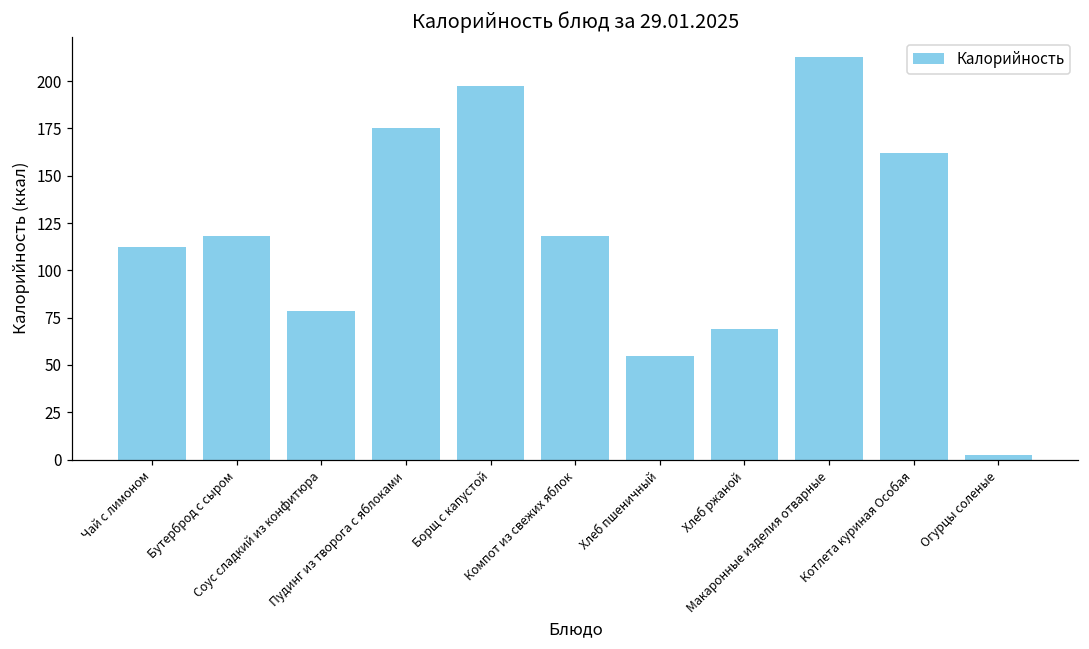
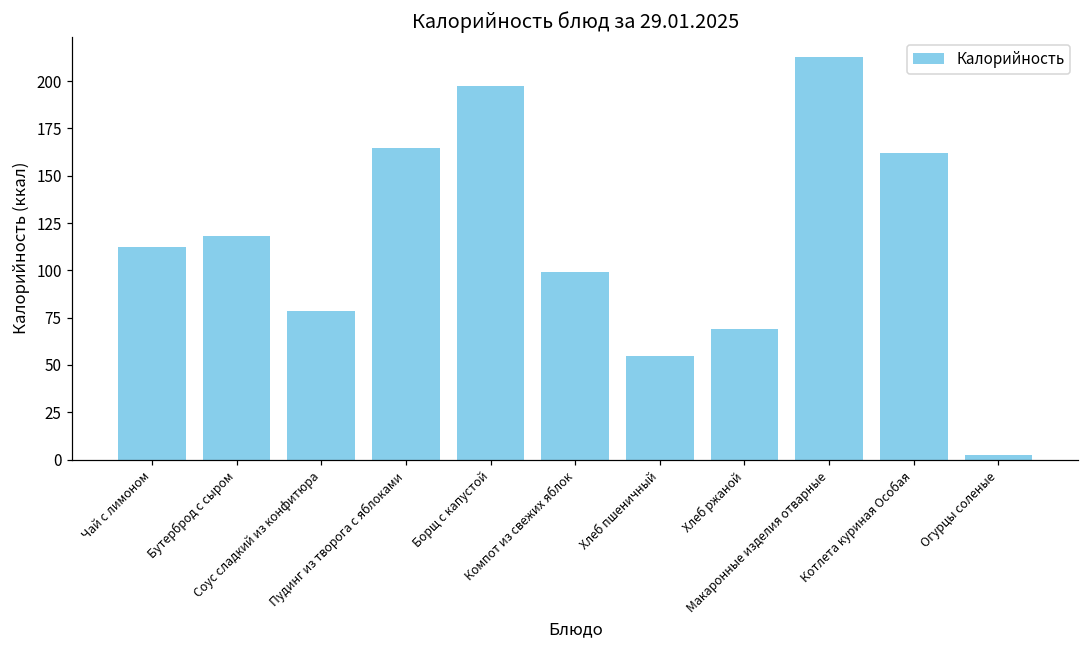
  {
    "Чай с лимоном": 112,
    "Бутерброд с сыром": 118,
    "Соус сладкий из конфитюра": 78,
-   "Пудинг из творога с яблоками": 175,
+   "Пудинг из творога с яблоками": 165,
    "Борщ с капустой": 197,
-   "Компот из свежих яблок": 118,
+   "Компот из свежих яблок": 99,
    "Хлеб пшеничный": 55,
    "Хлеб ржаной": 69,
    "Макаронные изделия отварные": 213,
    "Котлета куриная Особая": 162,
    "Огурцы соленые": 3
  }
